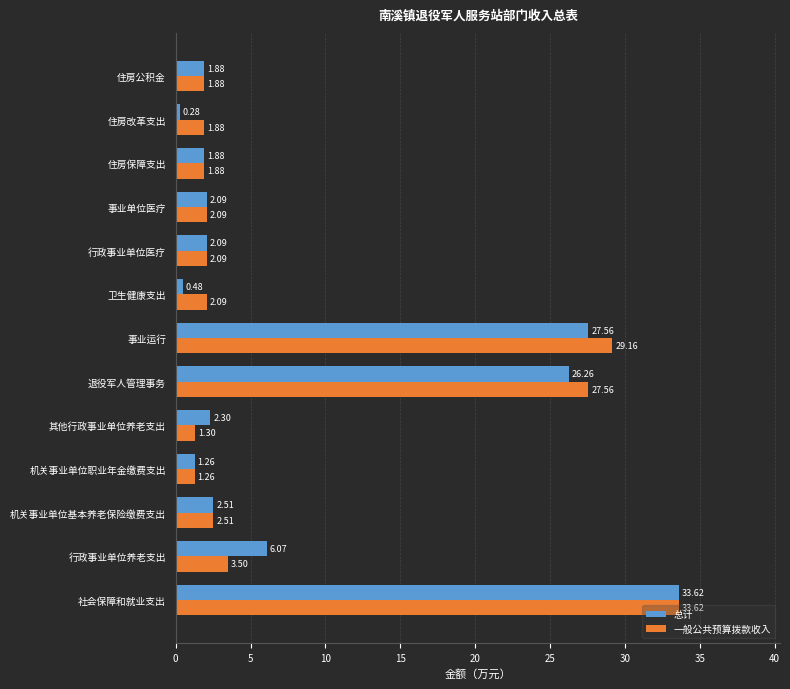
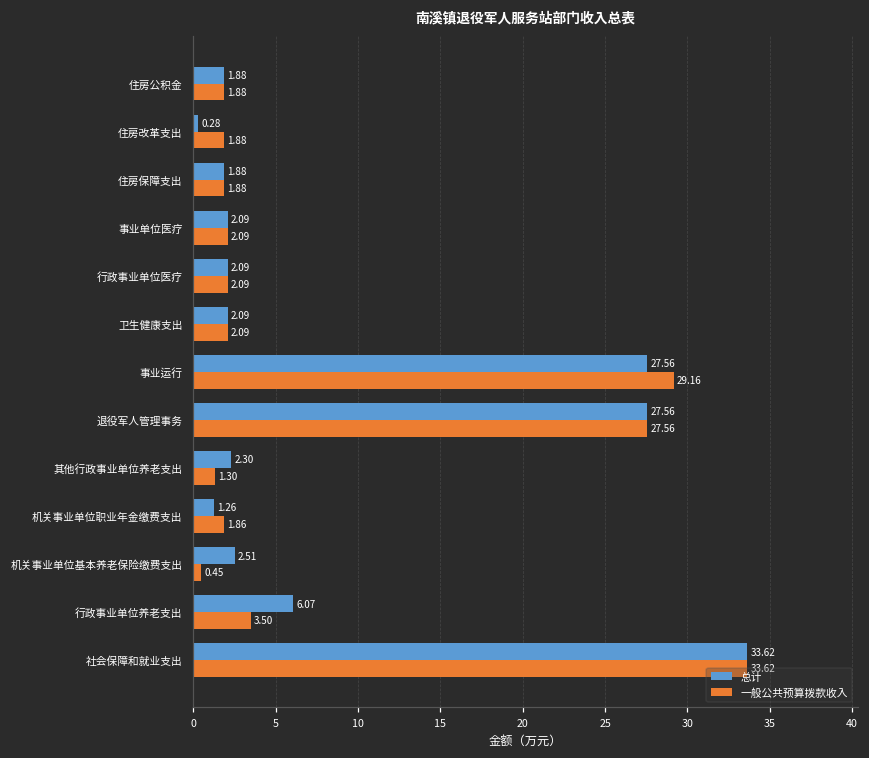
  {
    "总计": {
      "住房公积金": 1.88,
      "住房改革支出": 0.28,
      "住房保障支出": 1.88,
      "事业单位医疗": 2.09,
      "行政事业单位医疗": 2.09,
-     "卫生健康支出": 0.48,
+     "卫生健康支出": 2.09,
      "事业运行": 27.56,
-     "退役军人管理事务": 26.26,
+     "退役军人管理事务": 27.56,
      "其他行政事业单位养老支出": 2.30,
      "机关事业单位职业年金缴费支出": 1.26,
      "机关事业单位基本养老保险缴费支出": 2.51,
      "行政事业单位养老支出": 6.07,
      "社会保障和就业支出": 33.62
    },
    "一般公共预算拨款收入": {
      "住房公积金": 1.88,
      "住房改革支出": 1.88,
      "住房保障支出": 1.88,
      "事业单位医疗": 2.09,
      "行政事业单位医疗": 2.09,
      "卫生健康支出": 2.09,
      "事业运行": 29.16,
      "退役军人管理事务": 27.56,
      "其他行政事业单位养老支出": 1.30,
-     "机关事业单位职业年金缴费支出": 1.26,
-     "机关事业单位基本养老保险缴费支出": 2.51,
+     "机关事业单位职业年金缴费支出": 1.86,
+     "机关事业单位基本养老保险缴费支出": 0.45,
      "行政事业单位养老支出": 3.50
    }
  }
